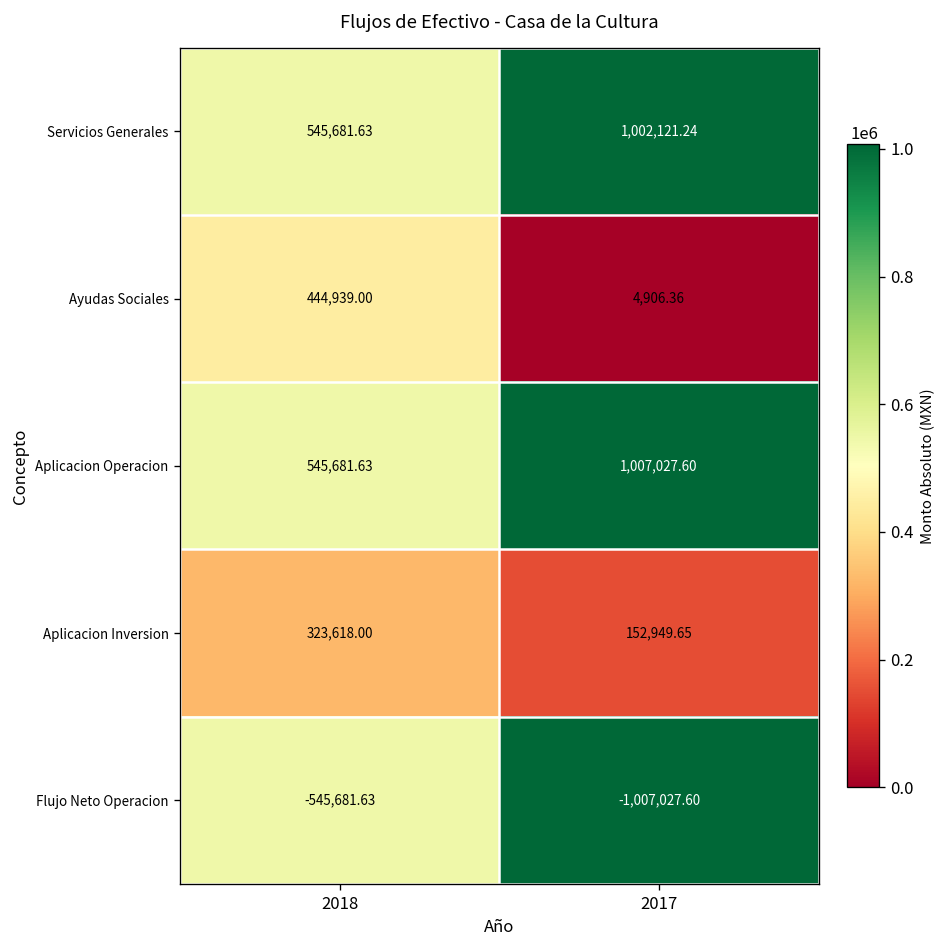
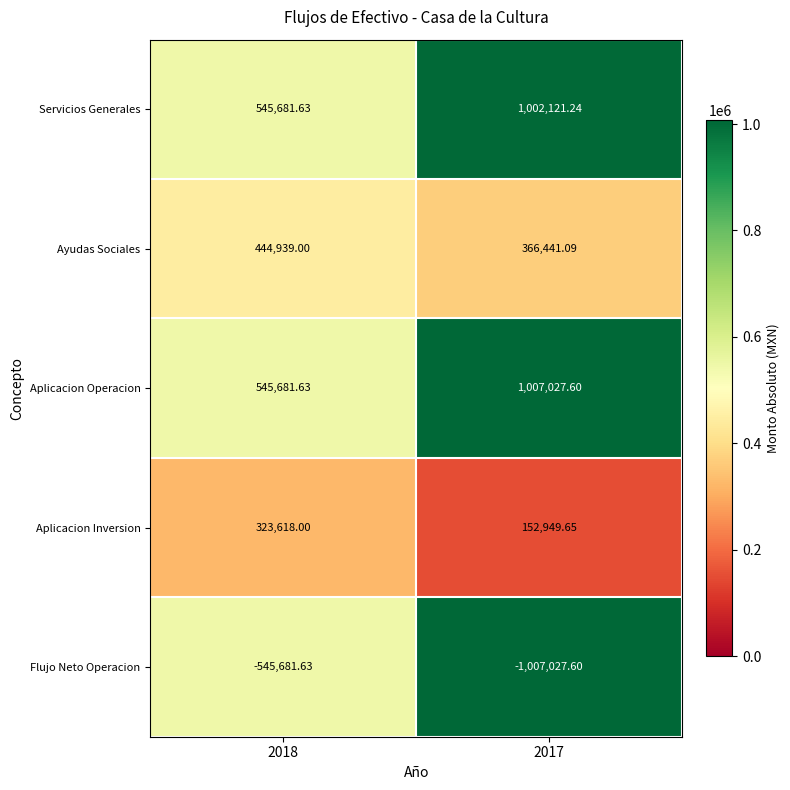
  {
    "Servicios Generales": {
      "2018": "545,681.63",
      "2017": "1,002,121.24"
    },
    "Ayudas Sociales": {
      "2018": "444,939.00",
-     "2017": "4,906.36"
+     "2017": "366,441.09"
    },
    "Aplicacion Operacion": {
      "2018": "545,681.63",
      "2017": "1,007,027.60"
    },
    "Aplicacion Inversion": {
      "2018": "323,618.00",
      "2017": "152,949.65"
    },
    "Flujo Neto Operacion": {
      "2018": "-545,681.63",
      "2017": "-1,007,027.60"
    }
  }
